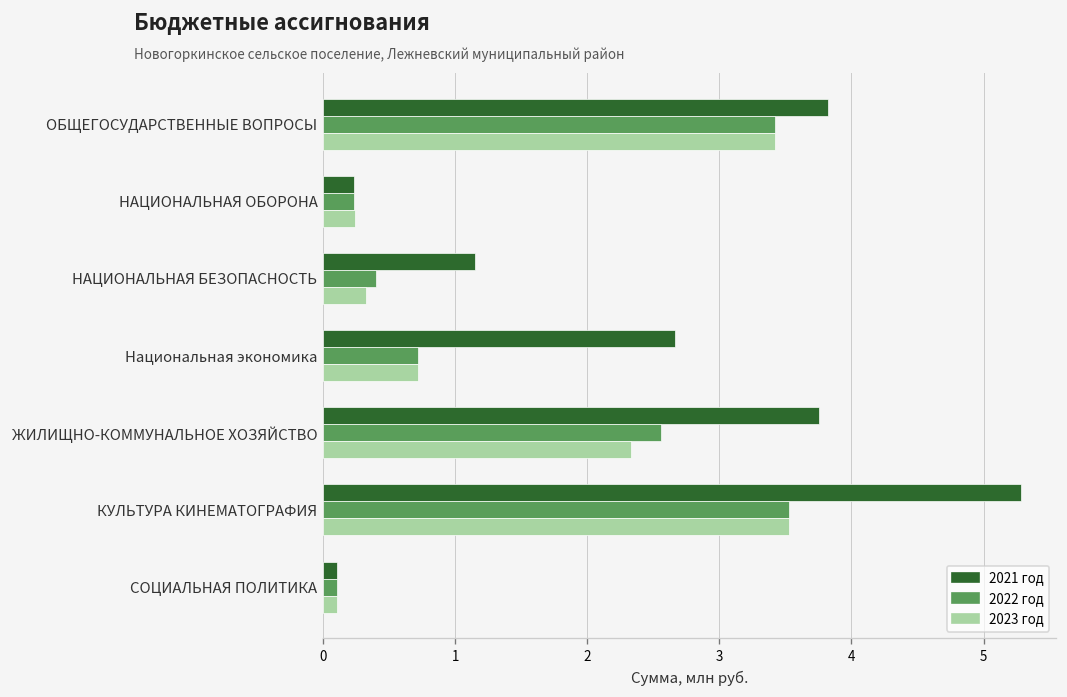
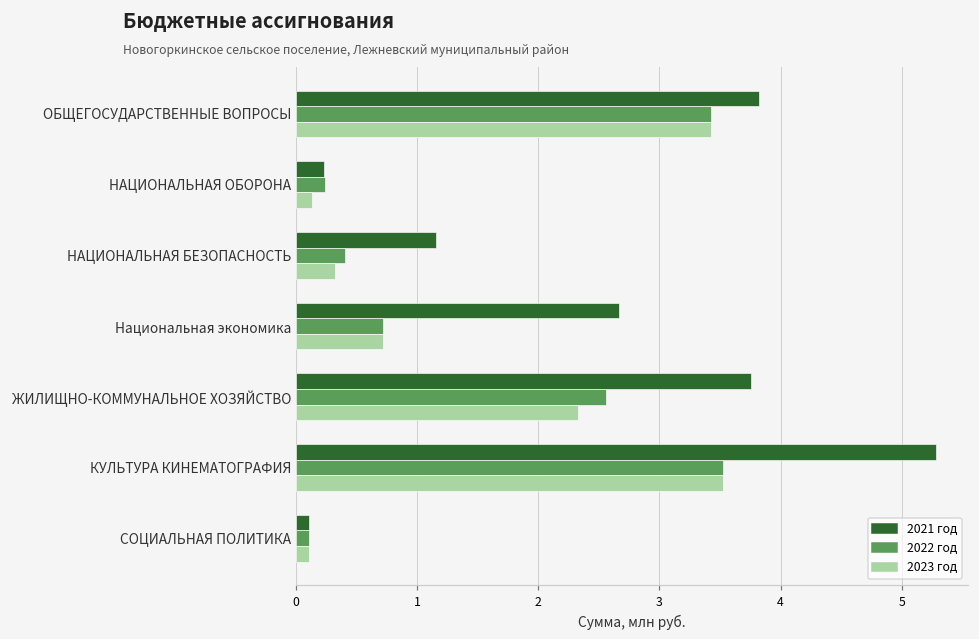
  {
    "2021 год": {
      "ОБЩЕГОСУДАРСТВЕННЫЕ ВОПРОСЫ": 3.82,
      "НАЦИОНАЛЬНАЯ ОБОРОНА": 0.23,
      "НАЦИОНАЛЬНАЯ БЕЗОПАСНОСТЬ": 1.15,
      "Национальная экономика": 2.67,
      "ЖИЛИЩНО-КОММУНАЛЬНОЕ ХОЗЯЙСТВО": 3.75,
      "КУЛЬТУРА КИНЕМАТОГРАФИЯ": 5.28,
      "СОЦИАЛЬНАЯ ПОЛИТИКА": 0.11
    },
    "2022 год": {
      "ОБЩЕГОСУДАРСТВЕННЫЕ ВОПРОСЫ": 3.42,
      "НАЦИОНАЛЬНАЯ ОБОРОНА": 0.23,
      "НАЦИОНАЛЬНАЯ БЕЗОПАСНОСТЬ": 0.40,
      "Национальная экономика": 0.72,
      "ЖИЛИЩНО-КОММУНАЛЬНОЕ ХОЗЯЙСТВО": 2.56,
      "КУЛЬТУРА КИНЕМАТОГРАФИЯ": 3.53,
      "СОЦИАЛЬНАЯ ПОЛИТИКА": 0.11
    },
    "2023 год": {
      "ОБЩЕГОСУДАРСТВЕННЫЕ ВОПРОСЫ": 3.42,
-     "НАЦИОНАЛЬНАЯ ОБОРОНА": 0.24,
+     "НАЦИОНАЛЬНАЯ ОБОРОНА": 0.13,
      "НАЦИОНАЛЬНАЯ БЕЗОПАСНОСТЬ": 0.32,
      "Национальная экономика": 0.72,
      "ЖИЛИЩНО-КОММУНАЛЬНОЕ ХОЗЯЙСТВО": 2.33,
      "КУЛЬТУРА КИНЕМАТОГРАФИЯ": 3.53,
      "СОЦИАЛЬНАЯ ПОЛИТИКА": 0.11
    }
  }
